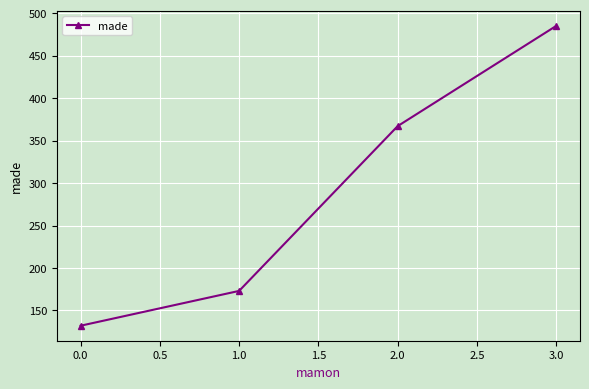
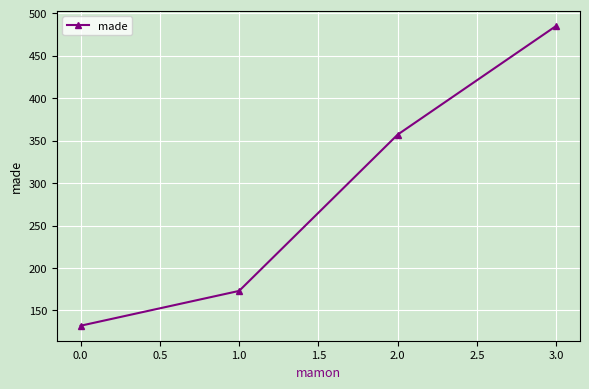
  {
    "0.0": 130,
    "1.0": 170,
-   "2.0": 370,
+   "2.0": 360,
    "3.0": 490
  }
